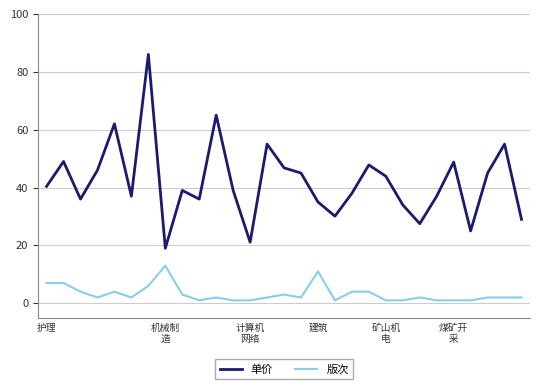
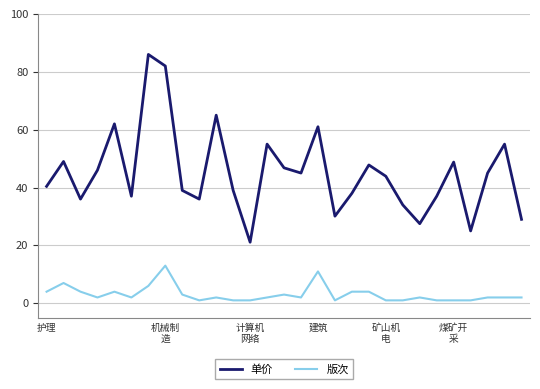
  {
    "单价": {
      "护理": 40,
-     "机械制 造": 19,
+     "机械制 造": 82,
      "计算机 网络": 21,
-     "建筑": 35,
+     "建筑": 61,
      "矿山机 电": 44,
      "煤矿开 采": 49
    },
    "版次": {
-     "护理": 7,
+     "护理": 4,
      "机械制 造": 13,
      "计算机 网络": 1,
      "建筑": 11,
      "矿山机 电": 1,
      "煤矿开 采": 1
    }
  }
